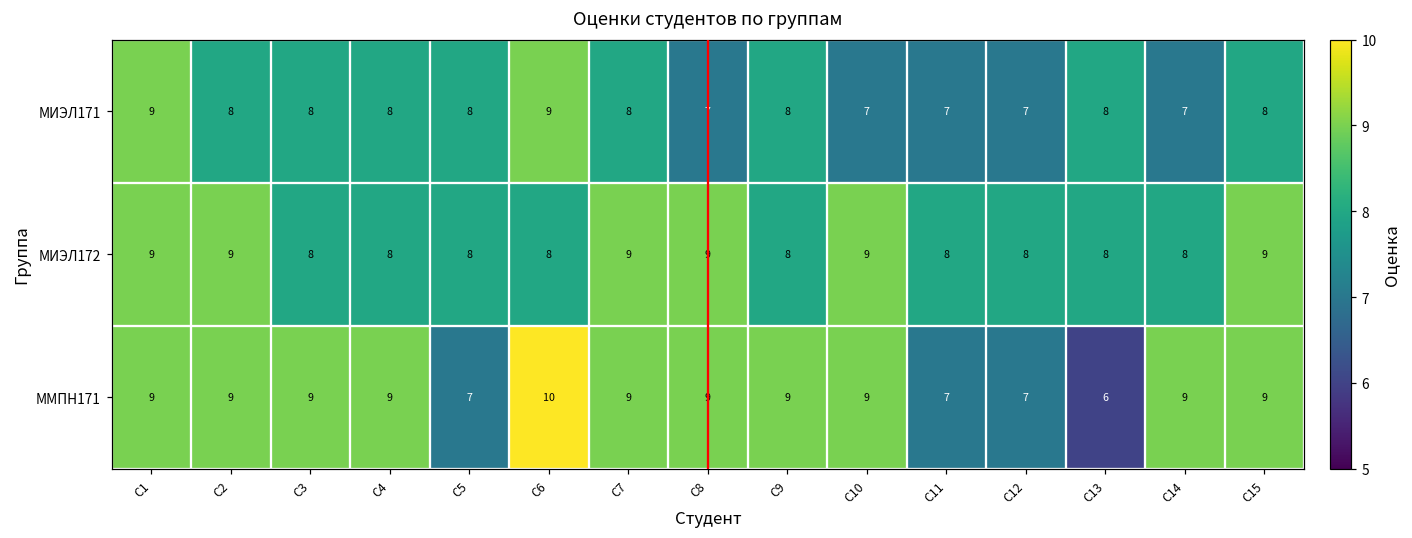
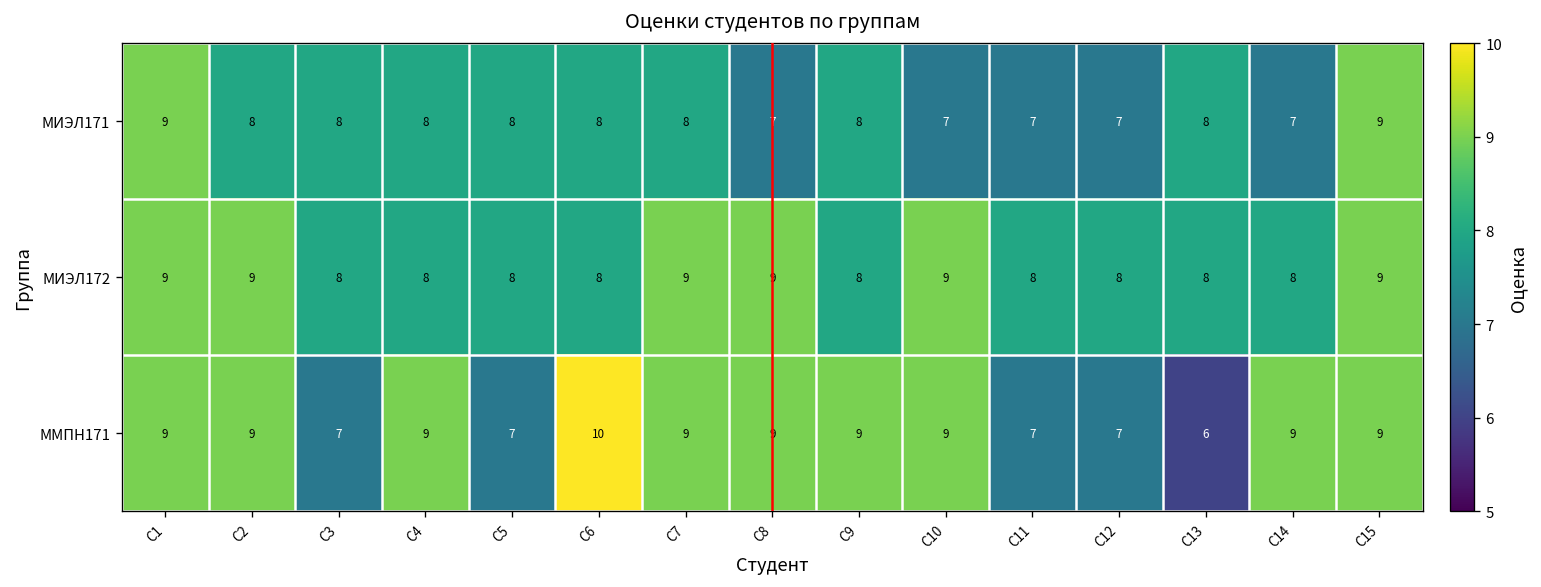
  {
    "МИЭЛ171": {
      "С1": 9,
      "С2": 8,
      "С3": 8,
      "С4": 8,
      "С5": 8,
-     "С6": 9,
+     "С6": 8,
      "С7": 8,
      "С8": 7,
      "С9": 8,
      "С10": 7,
      "С11": 7,
      "С12": 7,
      "С13": 8,
      "С14": 7,
-     "С15": 8
+     "С15": 9
    },
    "МИЭЛ172": {
      "С1": 9,
      "С2": 9,
      "С3": 8,
      "С4": 8,
      "С5": 8,
      "С6": 8,
      "С7": 9,
      "С8": 9,
      "С9": 8,
      "С10": 9,
      "С11": 8,
      "С12": 8,
      "С13": 8,
      "С14": 8,
      "С15": 9
    },
    "ММПН171": {
      "С1": 9,
      "С2": 9,
-     "С3": 9,
+     "С3": 7,
      "С4": 9,
      "С5": 7,
      "С6": 10,
      "С7": 9,
      "С8": 9,
      "С9": 9,
      "С10": 9,
      "С11": 7,
      "С12": 7,
      "С13": 6,
      "С14": 9,
      "С15": 9
    }
  }
